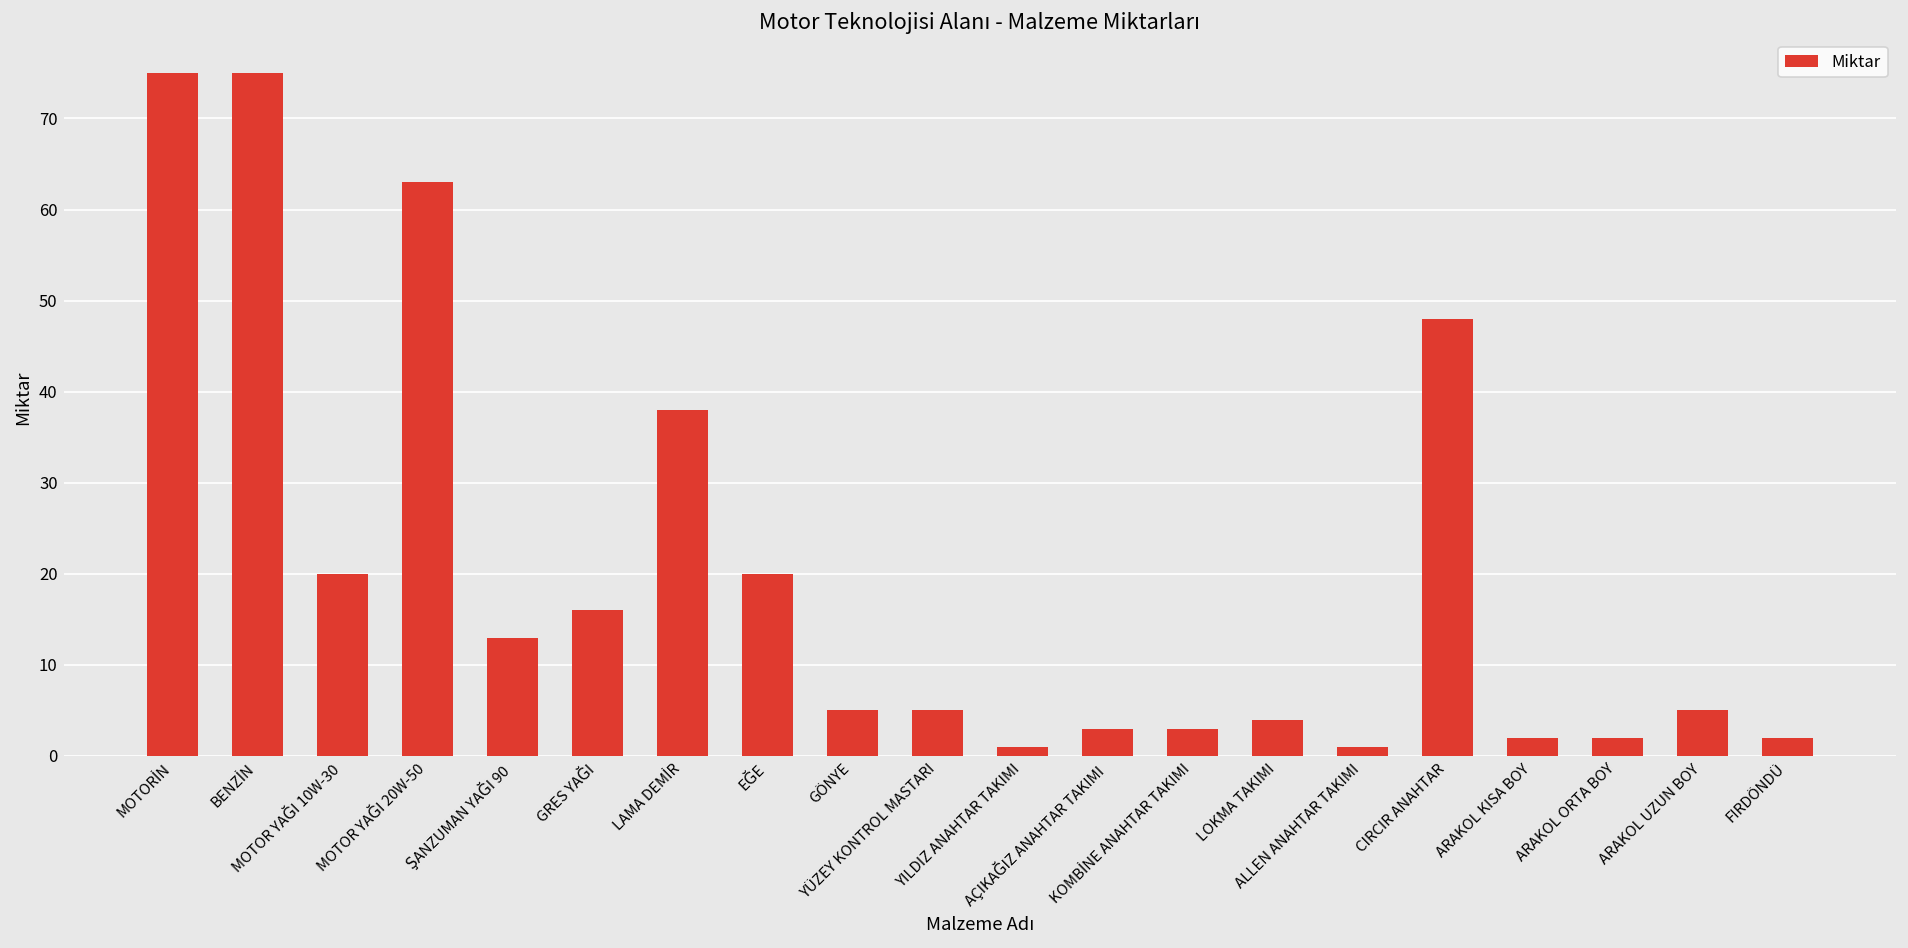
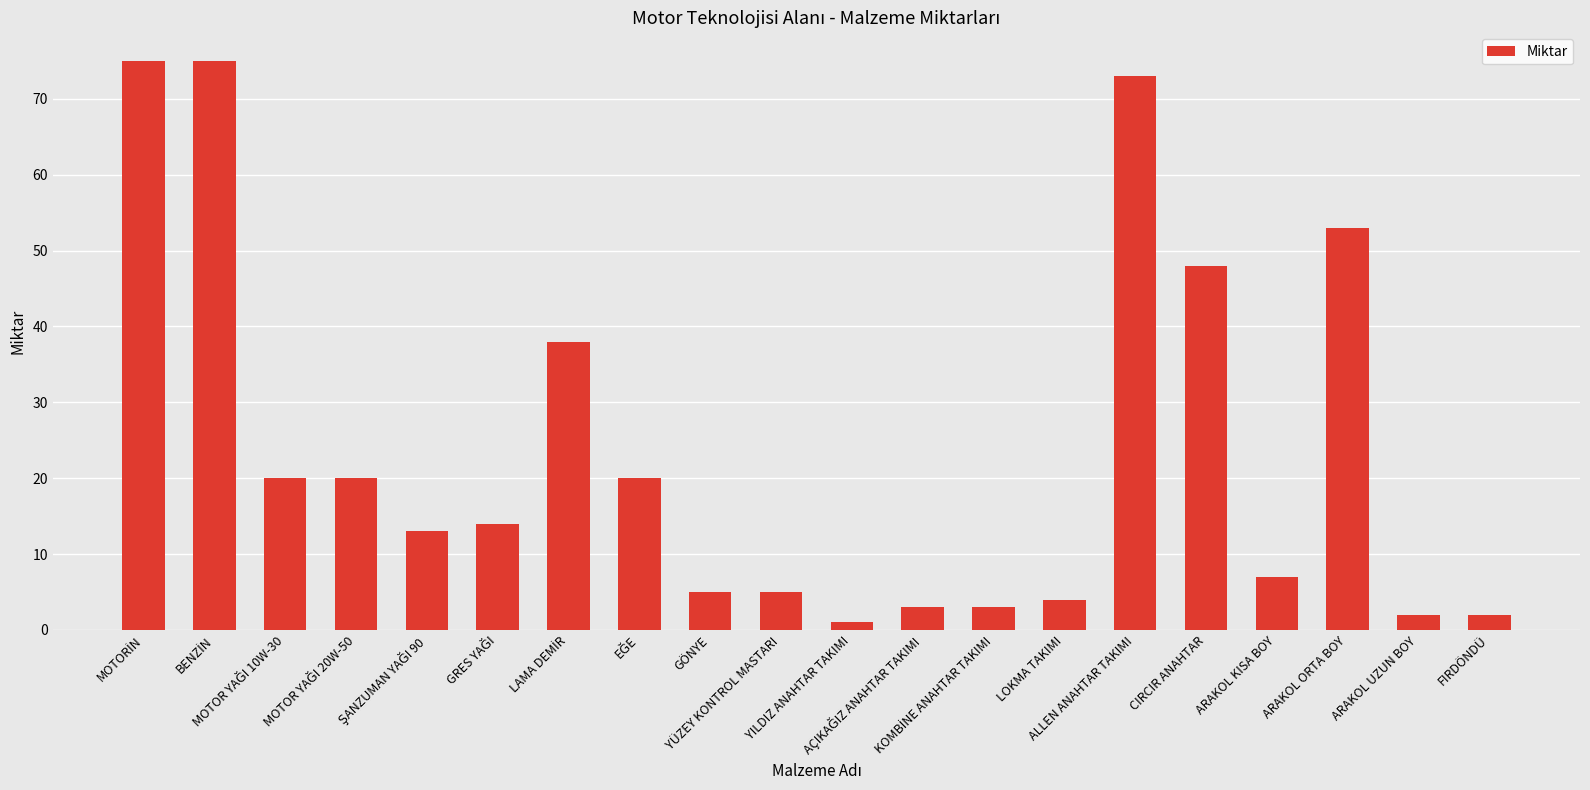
  {
    "MOTORİN": 75,
    "BENZİN": 75,
    "MOTOR YAĞI 10W-30": 20,
-   "MOTOR YAĞI 20W-50": 63,
+   "MOTOR YAĞI 20W-50": 20,
    "ŞANZUMAN YAĞI 90": 13,
-   "GRES YAĞI": 16,
+   "GRES YAĞI": 14,
    "LAMA DEMİR": 38,
    "EĞE": 20,
    "GÖNYE": 5,
    "YÜZEY KONTROL MASTARI": 5,
    "YILDIZ ANAHTAR TAKIMI": 1,
    "AÇIKAĞIZ ANAHTAR TAKIMI": 3,
    "KOMBİNE ANAHTAR TAKIMI": 3,
    "LOKMA TAKIMI": 4,
-   "ALLEN ANAHTAR TAKIMI": 1,
+   "ALLEN ANAHTAR TAKIMI": 73,
    "CIRCIR ANAHTAR": 48,
-   "ARAKOL KISA BOY": 2,
-   "ARAKOL ORTA BOY": 2,
-   "ARAKOL UZUN BOY": 5,
+   "ARAKOL KISA BOY": 7,
+   "ARAKOL ORTA BOY": 53,
+   "ARAKOL UZUN BOY": 2,
    "FIRDÖNDÜ": 2
  }
